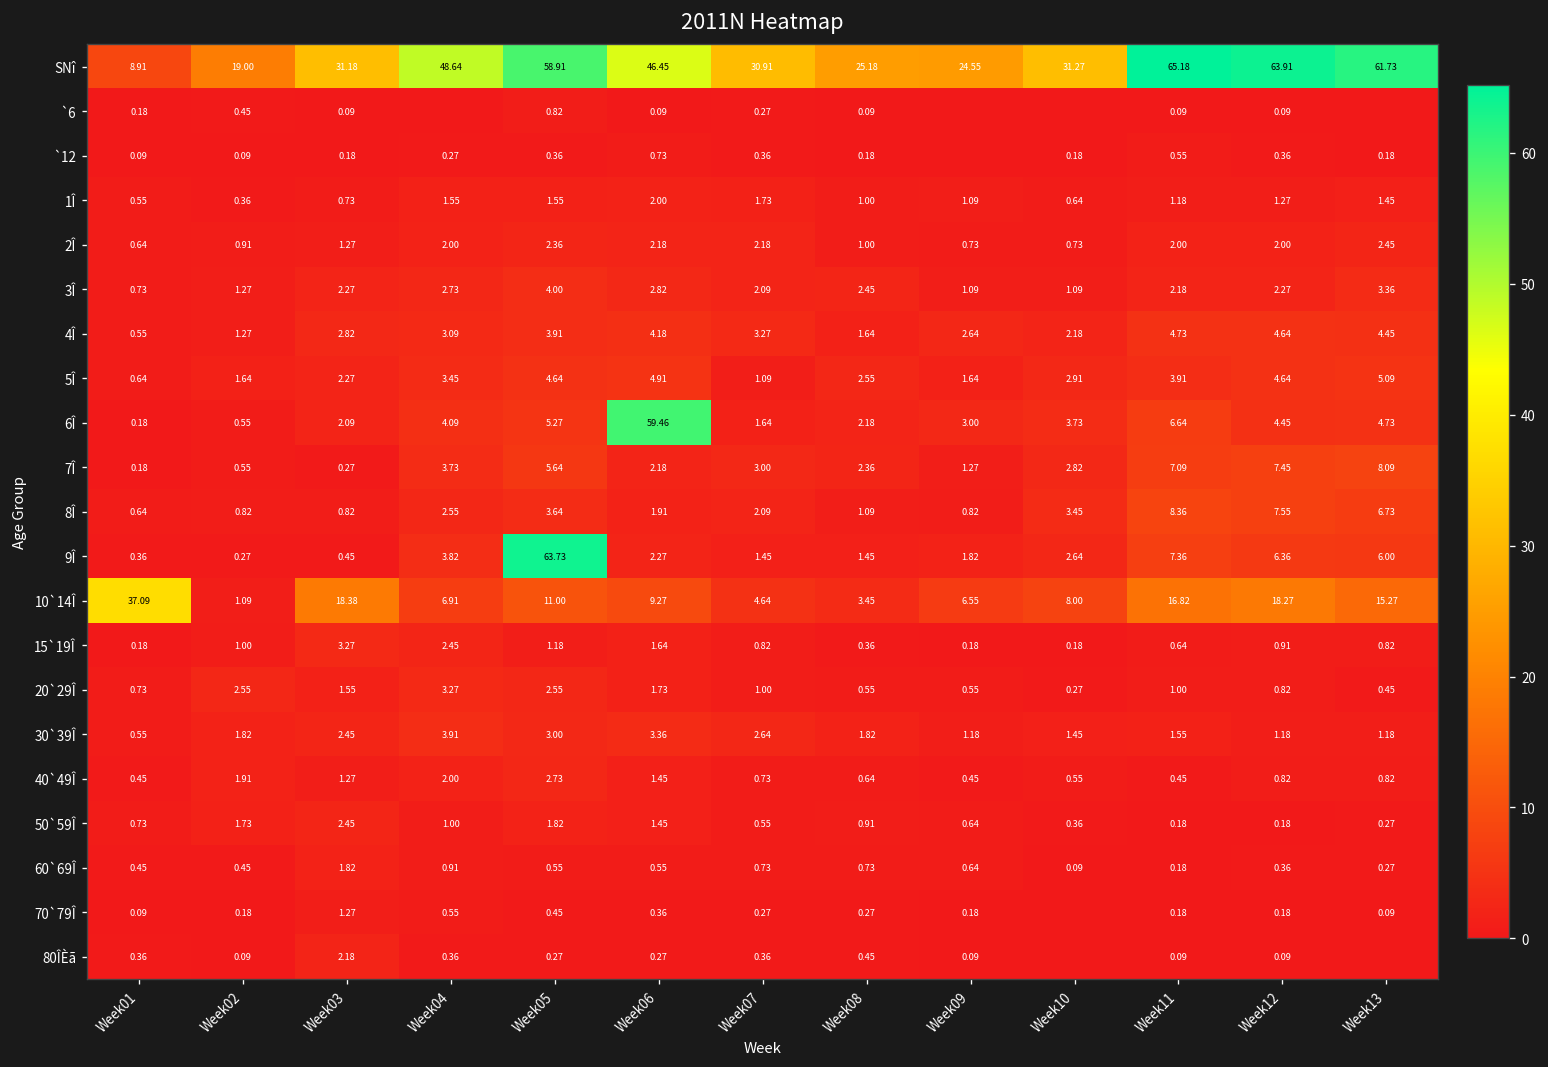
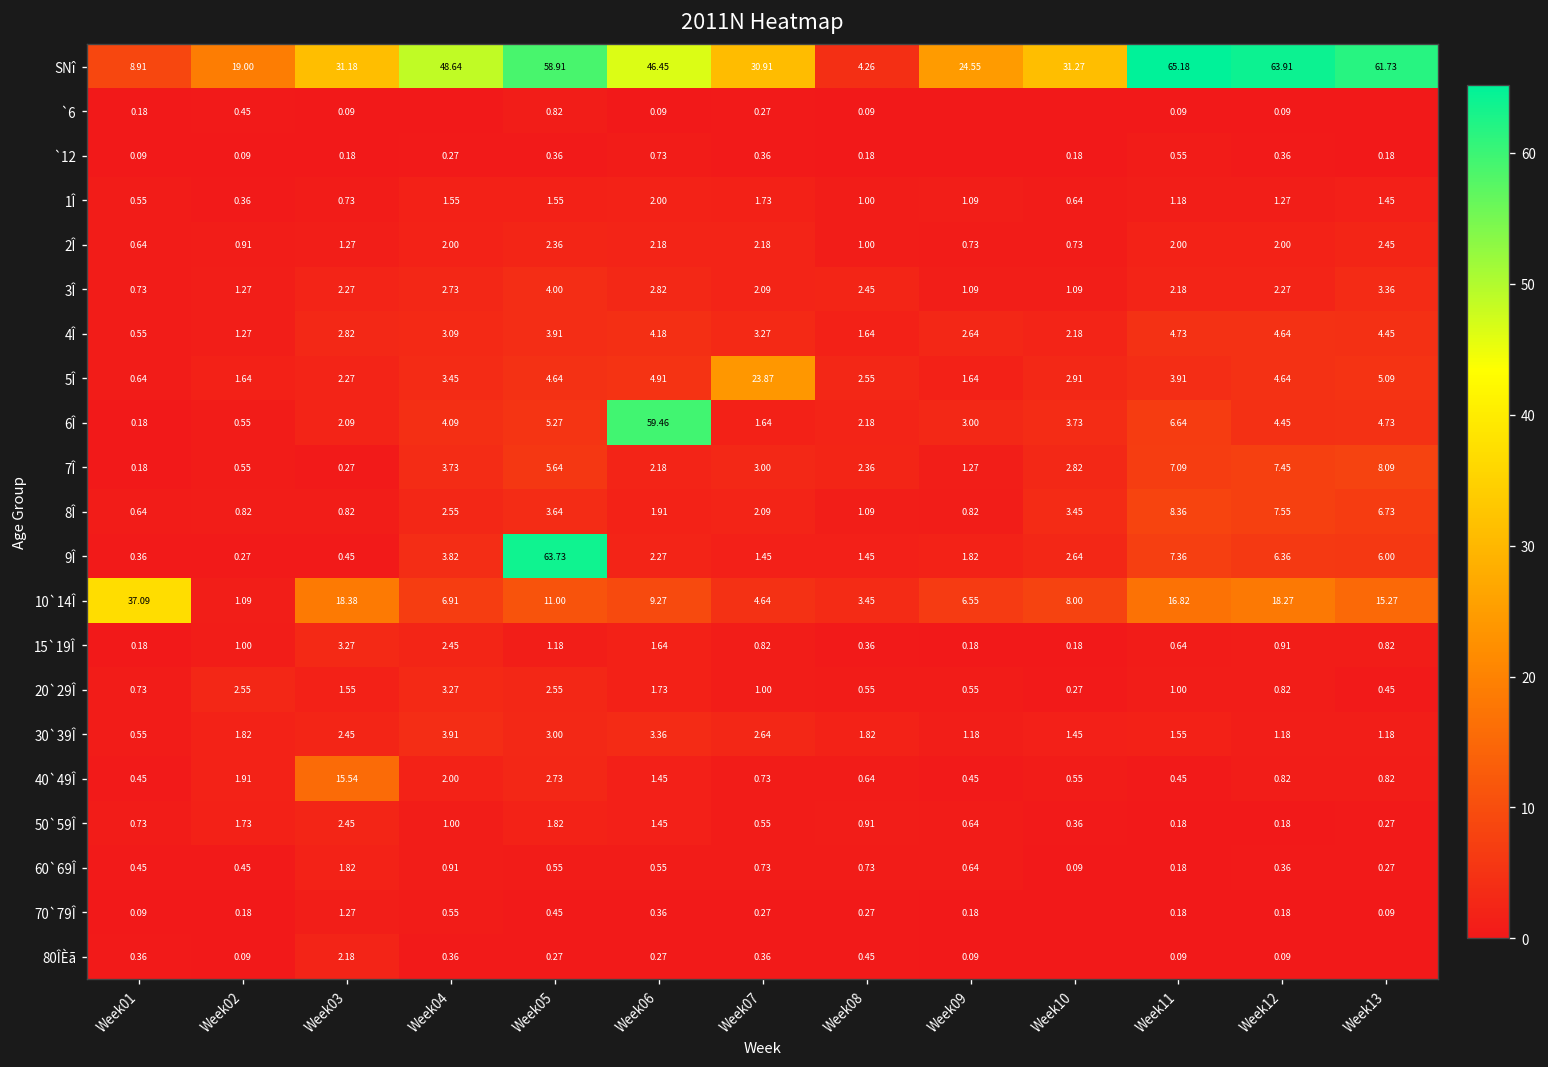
  {
    "SNî": {
      "Week01": 8.91,
      "Week02": 19.00,
      "Week03": 31.18,
      "Week04": 48.64,
      "Week05": 58.91,
      "Week06": 46.45,
      "Week07": 30.91,
-     "Week08": 25.18,
+     "Week08": 4.26,
      "Week09": 24.55,
      "Week10": 31.27,
      "Week11": 65.18,
      "Week12": 63.91,
      "Week13": 61.73
    },
    "5Î": {
      "Week01": 0.64,
      "Week02": 1.64,
      "Week03": 2.27,
      "Week04": 3.45,
      "Week05": 4.64,
      "Week06": 4.91,
-     "Week07": 1.09,
+     "Week07": 23.87,
      "Week08": 2.55,
      "Week09": 1.64,
      "Week10": 2.91,
      "Week11": 3.91,
      "Week12": 4.64,
      "Week13": 5.09
    },
    "40`49Î": {
      "Week01": 0.45,
      "Week02": 1.91,
-     "Week03": 1.27,
+     "Week03": 15.54,
      "Week04": 2.00,
      "Week05": 2.73,
      "Week06": 1.45,
      "Week07": 0.73,
      "Week08": 0.64,
      "Week09": 0.45,
      "Week10": 0.55,
      "Week11": 0.45,
      "Week12": 0.82,
      "Week13": 0.82
    }
  }
